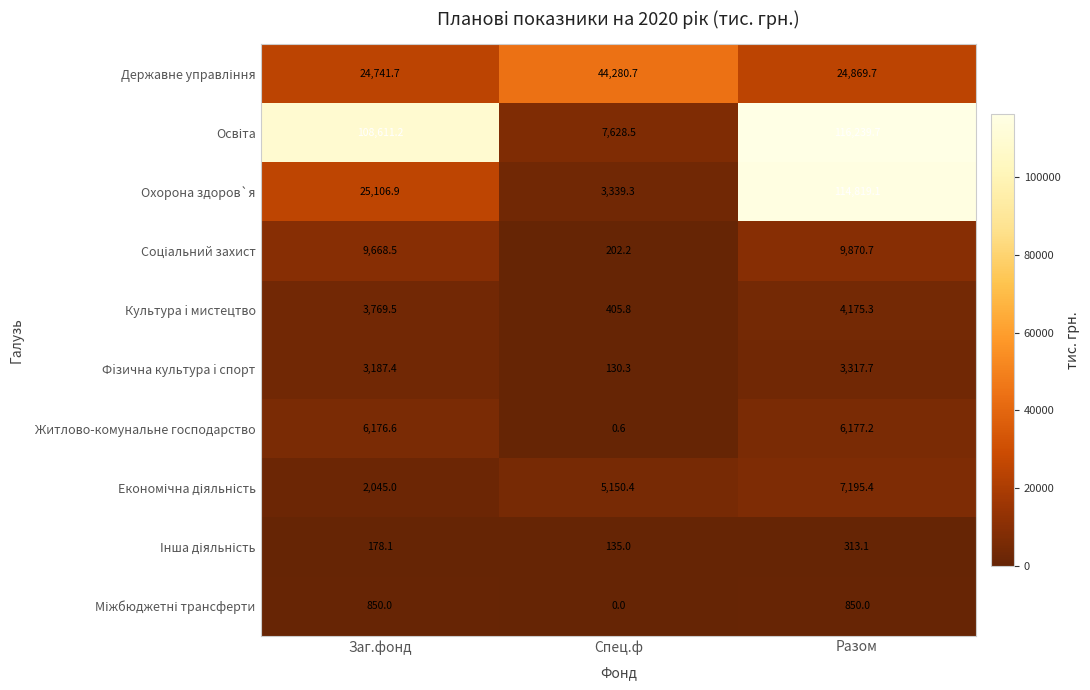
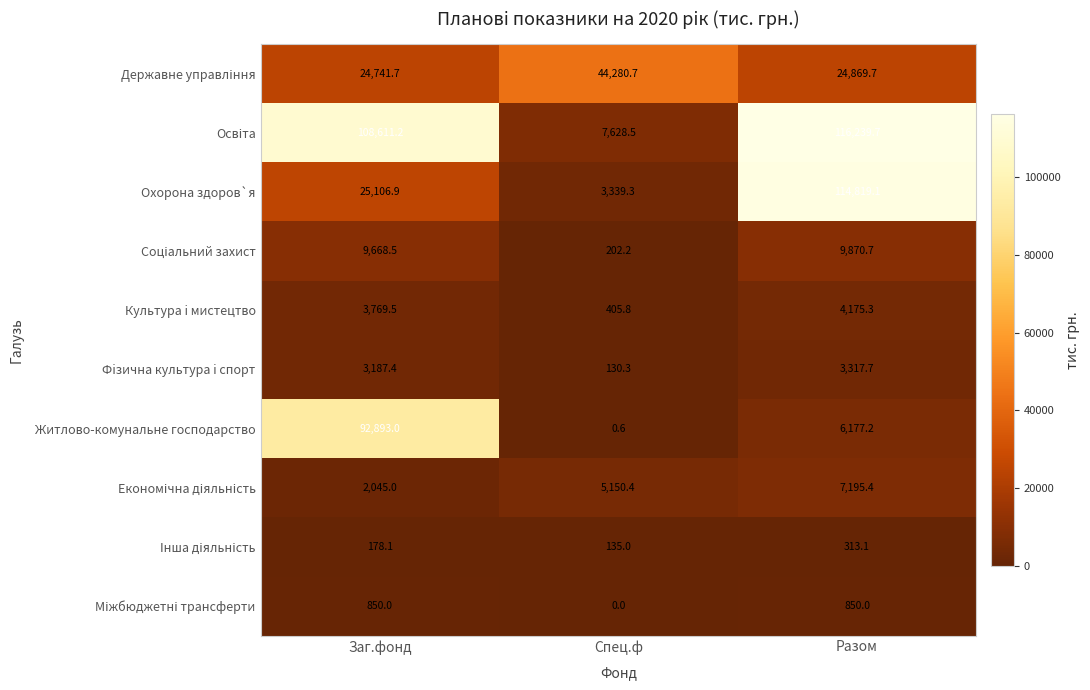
  {
    "Державне управління": {
      "Заг.фонд": "24,741.7",
      "Спец.ф": "44,280.7",
      "Разом": "24,869.7"
    },
    "Освіта": {
      "Спец.ф": "7,628.5"
    },
    "Охорона здоров`я": {
      "Заг.фонд": "25,106.9",
      "Спец.ф": "3,339.3"
    },
    "Соціальний захист": {
      "Заг.фонд": "9,668.5",
      "Спец.ф": "202.2",
      "Разом": "9,870.7"
    },
    "Культура i мистецтво": {
      "Заг.фонд": "3,769.5",
      "Спец.ф": "405.8",
      "Разом": "4,175.3"
    },
    "Фiзична культура i спорт": {
      "Заг.фонд": "3,187.4",
      "Спец.ф": "130.3",
      "Разом": "3,317.7"
    },
    "Житлово-комунальне господарство": {
-     "Заг.фонд": "6,176.6",
+     "Заг.фонд": "92,893.0",
      "Спец.ф": "0.6",
      "Разом": "6,177.2"
    },
    "Економічна діяльність": {
      "Заг.фонд": "2,045.0",
      "Спец.ф": "5,150.4",
      "Разом": "7,195.4"
    },
    "Інша діяльність": {
      "Заг.фонд": "178.1",
      "Спец.ф": "135.0",
      "Разом": "313.1"
    },
    "Міжбюджетні трансферти": {
      "Заг.фонд": "850.0",
      "Спец.ф": "0.0",
      "Разом": "850.0"
    }
  }
